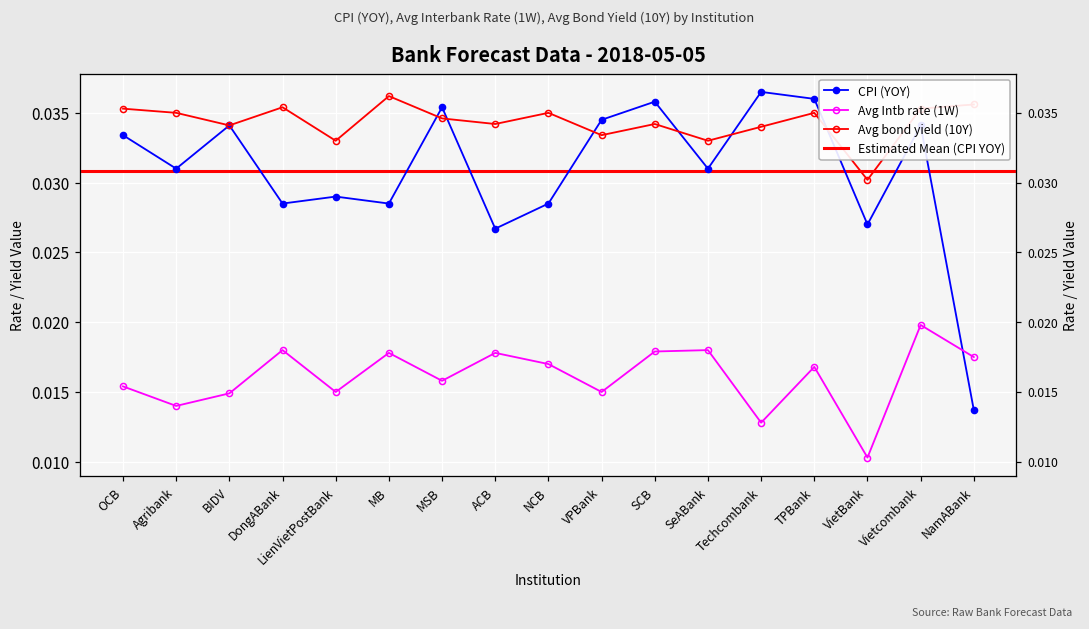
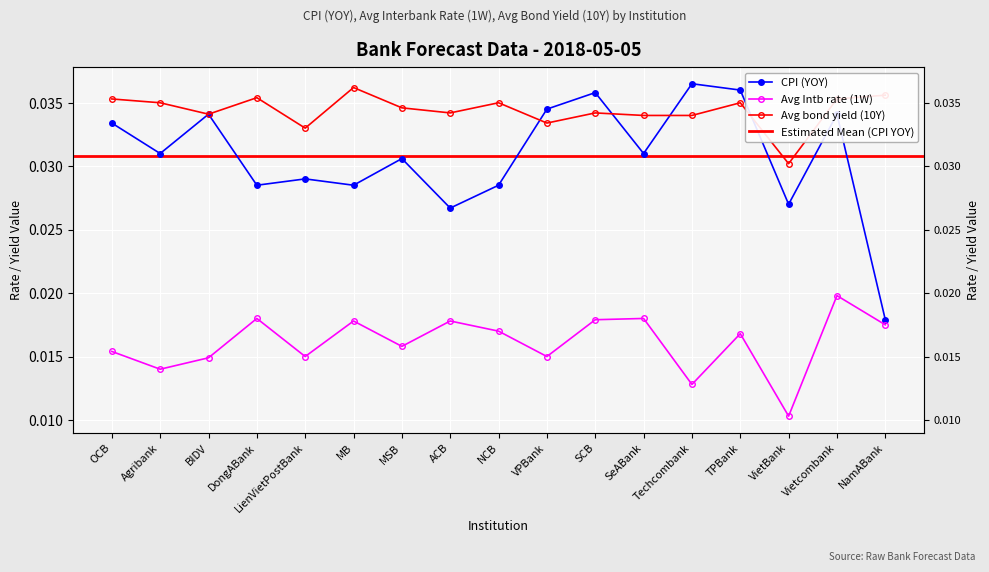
  {
    "CPI (YOY)": {
      "OCB": 0.0334,
      "Agribank": 0.0310,
      "DongABank": 0.0285,
      "LienVietPostBank": 0.0290,
      "MB": 0.0285,
-     "MSB": 0.0354,
+     "MSB": 0.0306,
      "ACB": 0.0267,
      "NCB": 0.0285,
      "VPBank": 0.0345,
      "SCB": 0.0358,
      "SeABank": 0.0310,
      "Techcombank": 0.0365,
      "TPBank": 0.0360,
      "VietBank": 0.0270,
-     "NamABank": 0.0137
+     "NamABank": 0.0179
    },
    "Avg Intb rate (1W)": {
      "OCB": 0.0154,
      "Agribank": 0.0140,
      "BIDV": 0.0149,
      "DongABank": 0.0180,
      "LienVietPostBank": 0.0150,
      "MB": 0.0178,
      "MSB": 0.0158,
      "ACB": 0.0178,
      "NCB": 0.0170,
      "VPBank": 0.0150,
      "SCB": 0.0179,
      "SeABank": 0.0180,
      "Techcombank": 0.0128,
      "TPBank": 0.0168,
      "VietBank": 0.0103,
      "Vietcombank": 0.0198,
      "NamABank": 0.0175
    },
    "Avg bond yield (10Y)": {
      "OCB": 0.0353,
      "Agribank": 0.035,
      "DongABank": 0.0354,
      "LienVietPostBank": 0.033,
      "MB": 0.0362,
      "MSB": 0.0346,
      "ACB": 0.0342,
      "NCB": 0.035,
      "VPBank": 0.0334,
      "SCB": 0.0342,
-     "SeABank": 0.033,
+     "SeABank": 0.034,
      "Techcombank": 0.034,
      "TPBank": 0.035,
      "VietBank": 0.0302
    }
  }
